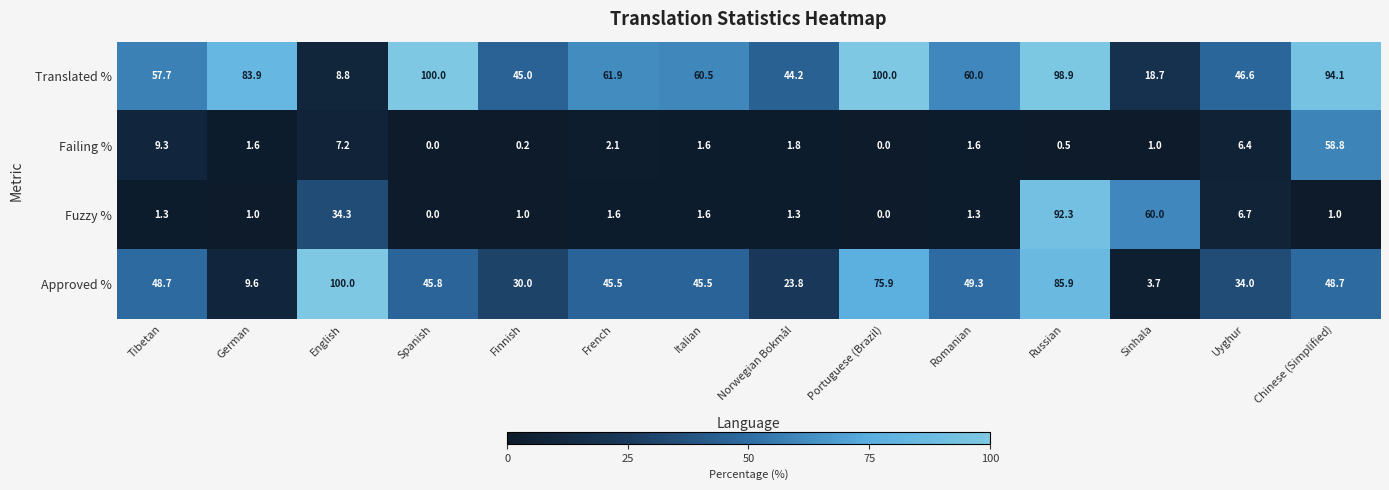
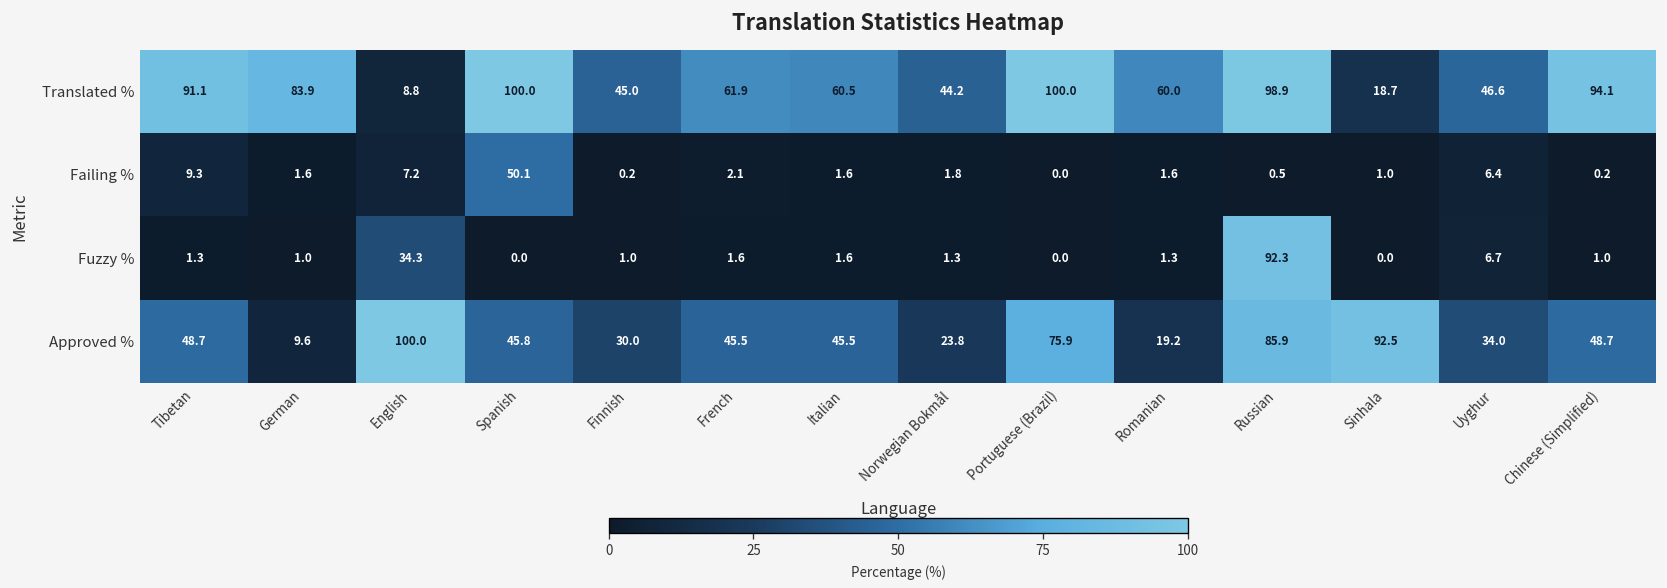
  {
    "Translated %": {
-     "Tibetan": 57.7,
+     "Tibetan": 91.1,
      "German": 83.9,
      "English": 8.8,
      "Spanish": 100.0,
      "Finnish": 45.0,
      "French": 61.9,
      "Italian": 60.5,
      "Norwegian Bokmål": 44.2,
      "Portuguese (Brazil)": 100.0,
      "Romanian": 60.0,
      "Russian": 98.9,
      "Sinhala": 18.7,
      "Uyghur": 46.6,
      "Chinese (Simplified)": 94.1
    },
    "Failing %": {
      "Tibetan": 9.3,
      "German": 1.6,
      "English": 7.2,
-     "Spanish": 0.0,
+     "Spanish": 50.1,
      "Finnish": 0.2,
      "French": 2.1,
      "Italian": 1.6,
      "Norwegian Bokmål": 1.8,
      "Portuguese (Brazil)": 0.0,
      "Romanian": 1.6,
      "Russian": 0.5,
      "Sinhala": 1.0,
      "Uyghur": 6.4,
-     "Chinese (Simplified)": 58.8
+     "Chinese (Simplified)": 0.2
    },
    "Fuzzy %": {
      "Tibetan": 1.3,
      "German": 1.0,
      "English": 34.3,
      "Spanish": 0.0,
      "Finnish": 1.0,
      "French": 1.6,
      "Italian": 1.6,
      "Norwegian Bokmål": 1.3,
      "Portuguese (Brazil)": 0.0,
      "Romanian": 1.3,
      "Russian": 92.3,
-     "Sinhala": 60.0,
+     "Sinhala": 0.0,
      "Uyghur": 6.7,
      "Chinese (Simplified)": 1.0
    },
    "Approved %": {
      "Tibetan": 48.7,
      "German": 9.6,
      "English": 100.0,
      "Spanish": 45.8,
      "Finnish": 30.0,
      "French": 45.5,
      "Italian": 45.5,
      "Norwegian Bokmål": 23.8,
      "Portuguese (Brazil)": 75.9,
-     "Romanian": 49.3,
+     "Romanian": 19.2,
      "Russian": 85.9,
-     "Sinhala": 3.7,
+     "Sinhala": 92.5,
      "Uyghur": 34.0,
      "Chinese (Simplified)": 48.7
    }
  }
